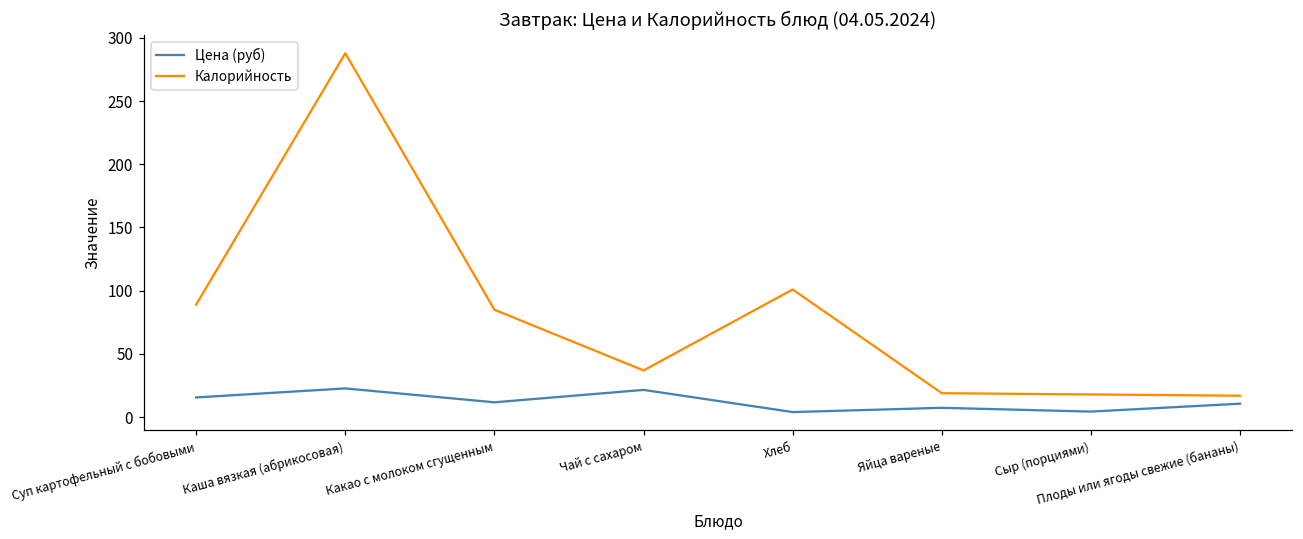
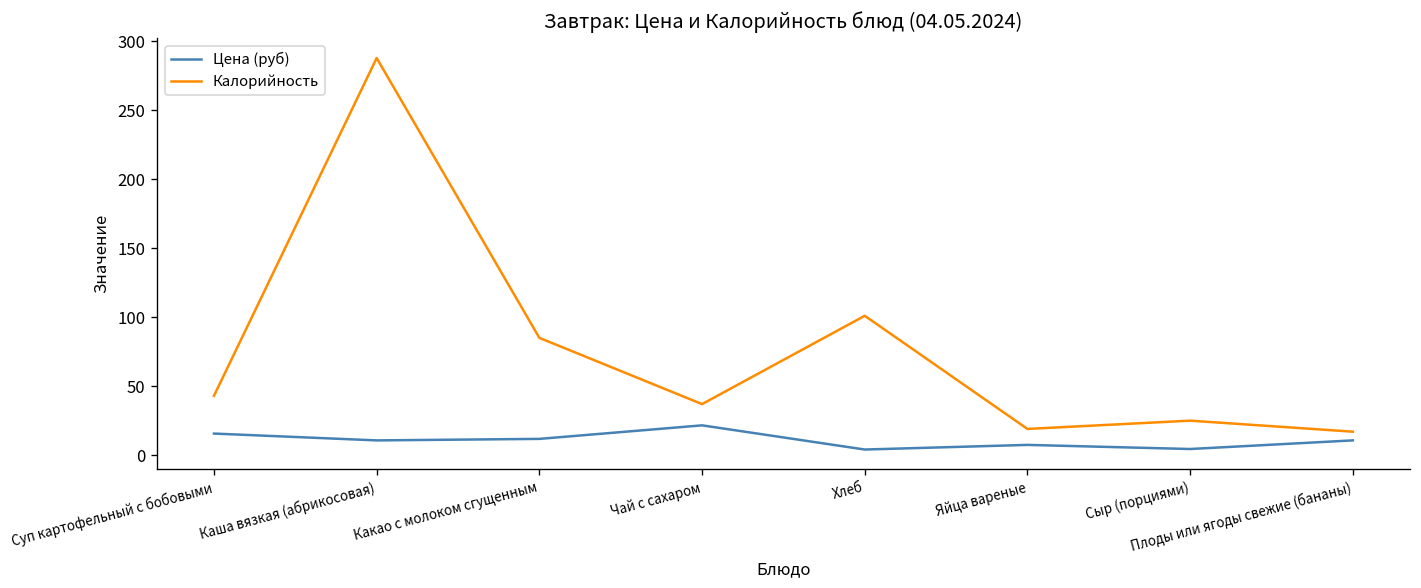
  {
    "Цена (руб)": {
      "Суп картофельный с бобовыми": 16,
-     "Каша вязкая (абрикосовая)": 23,
+     "Каша вязкая (абрикосовая)": 11,
      "Какао с молоком сгущенным": 12,
      "Чай с сахаром": 22,
      "Хлеб": 4,
      "Яйца вареные": 7,
      "Сыр (порциями)": 4,
      "Плоды или ягоды свежие (бананы)": 11
    },
    "Калорийность": {
-     "Суп картофельный с бобовыми": 89,
+     "Суп картофельный с бобовыми": 43,
      "Каша вязкая (абрикосовая)": 288,
      "Какао с молоком сгущенным": 85,
      "Чай с сахаром": 37,
      "Хлеб": 101,
      "Яйца вареные": 19,
-     "Сыр (порциями)": 18,
+     "Сыр (порциями)": 25,
      "Плоды или ягоды свежие (бананы)": 17
    }
  }
